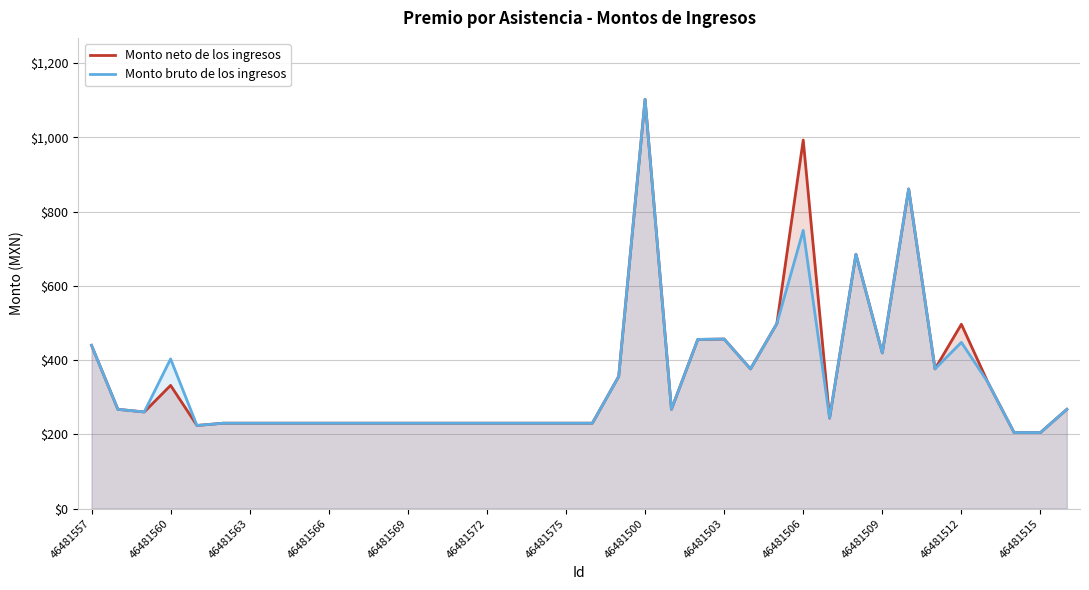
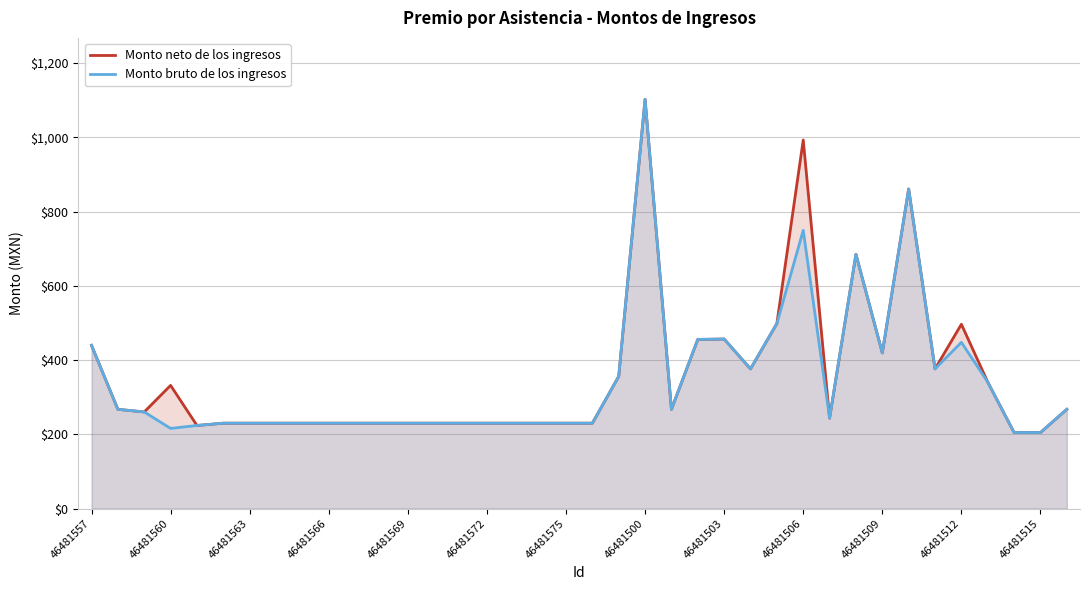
  {
    "Monto neto de los ingresos": {
      "46481560": "$330",
      "46481506": "$990",
      "46481512": "$500"
    },
    "Monto bruto de los ingresos": {
-     "46481560": "$400",
+     "46481560": "$220",
      "46481506": "$750",
      "46481512": "$450"
    }
  }
